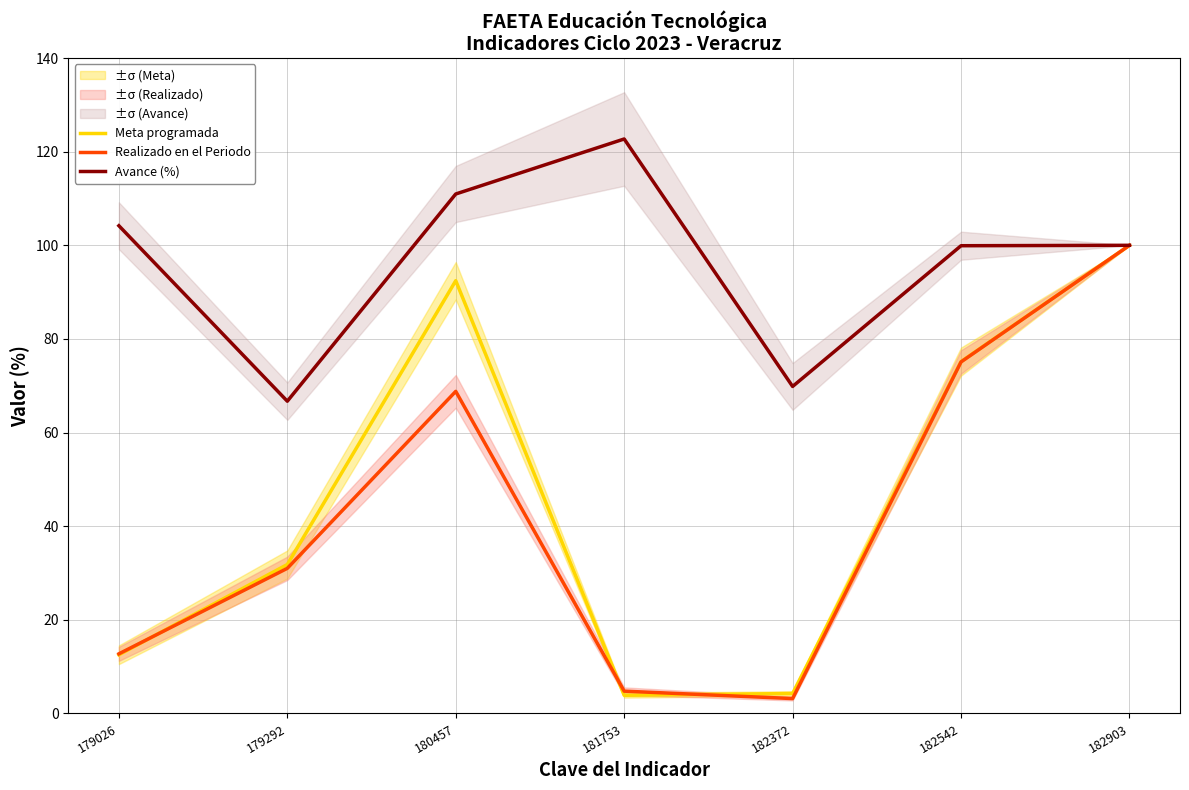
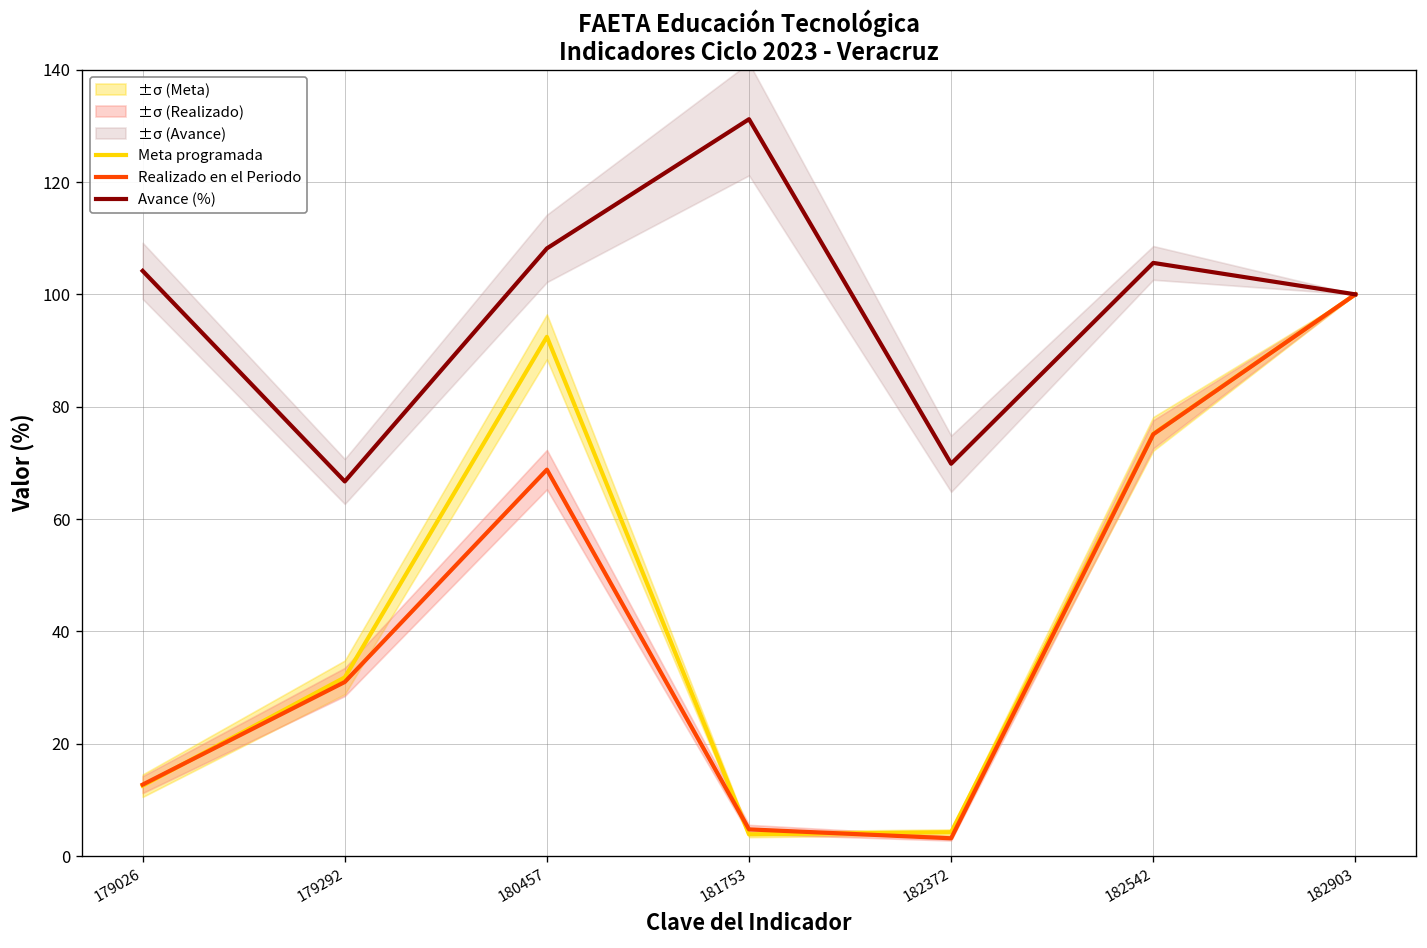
  {
    "Realizado en el Periodo": {
      "179292": 31,
      "180457": 69
    },
    "Avance (%)": {
      "179026": 104,
      "179292": 67,
-     "180457": 111,
-     "181753": 123,
+     "180457": 108,
+     "181753": 131,
      "182372": 70,
-     "182542": 100
+     "182542": 106
    }
  }
